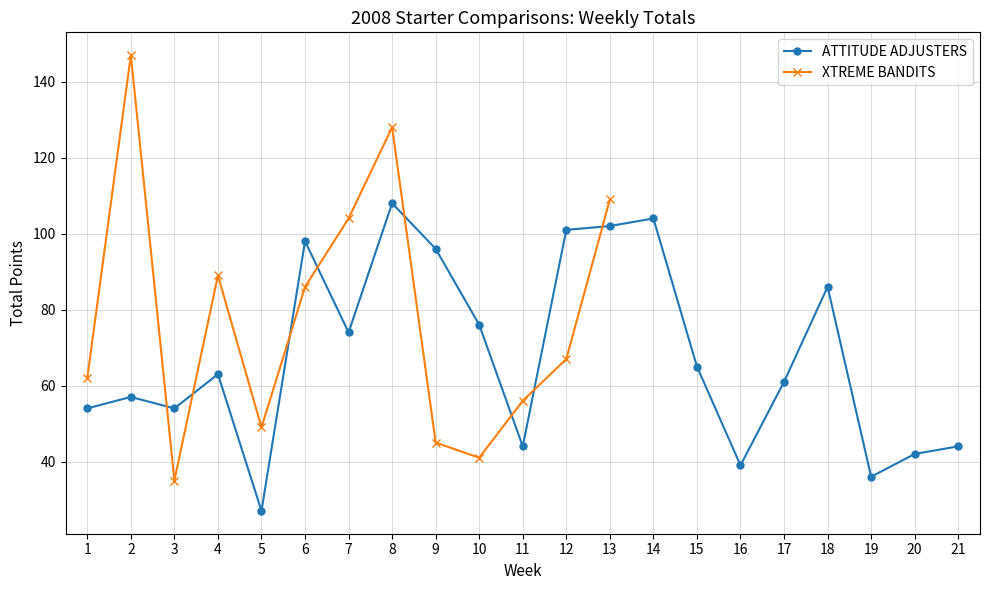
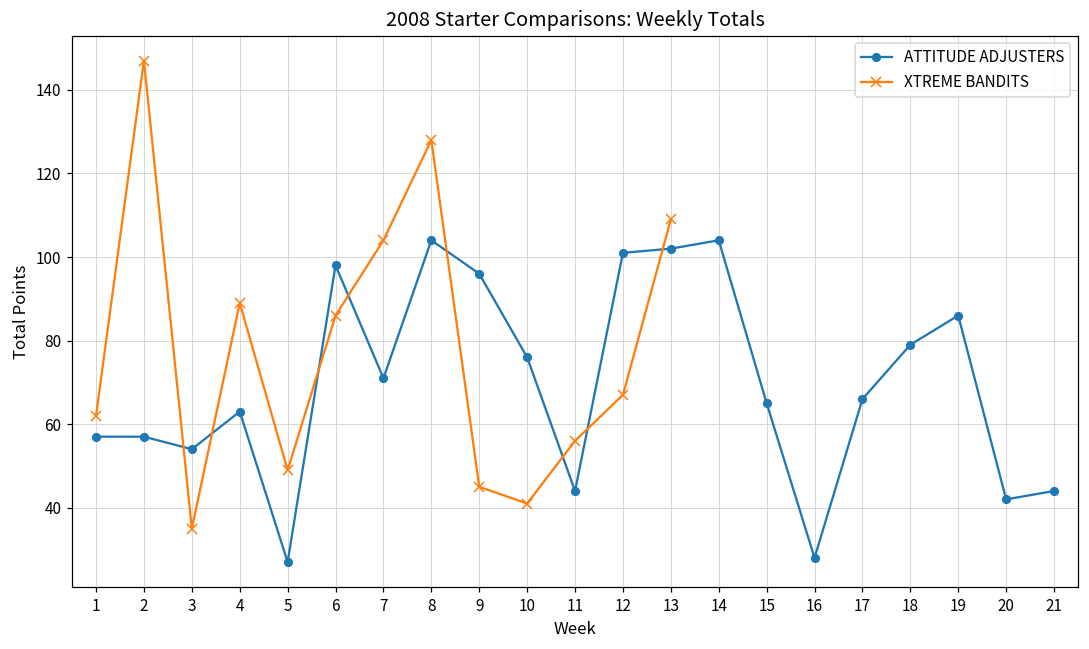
  {
    "ATTITUDE ADJUSTERS": {
-     "1": 54,
+     "1": 57,
      "2": 57,
      "3": 54,
      "4": 63,
      "5": 27,
      "6": 98,
-     "7": 74,
-     "8": 108,
+     "7": 71,
+     "8": 104,
      "9": 96,
      "10": 76,
      "11": 44,
      "12": 101,
      "13": 102,
      "14": 104,
      "15": 65,
-     "16": 39,
-     "17": 61,
-     "18": 86,
-     "19": 36,
+     "16": 28,
+     "17": 66,
+     "18": 79,
+     "19": 86,
      "20": 42,
      "21": 44
    },
    "XTREME BANDITS": {
      "1": 62,
      "2": 147,
      "3": 35,
      "4": 89,
      "5": 49,
      "6": 86,
      "7": 104,
      "8": 128,
      "9": 45,
      "10": 41,
      "11": 56,
      "12": 67,
      "13": 109
    }
  }
